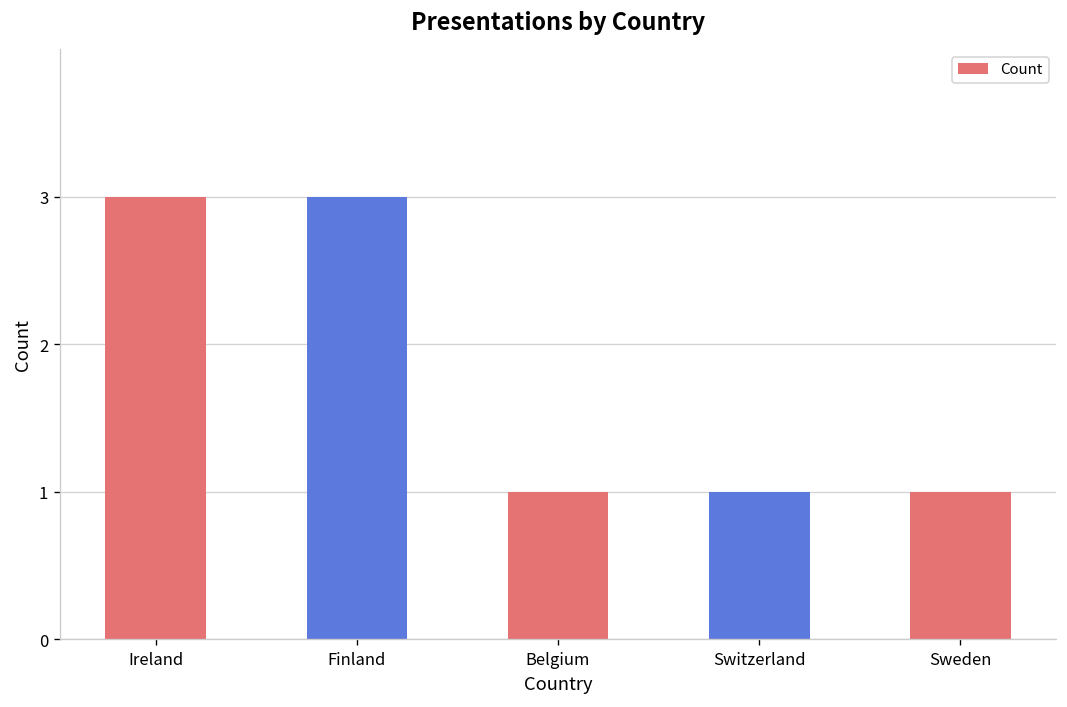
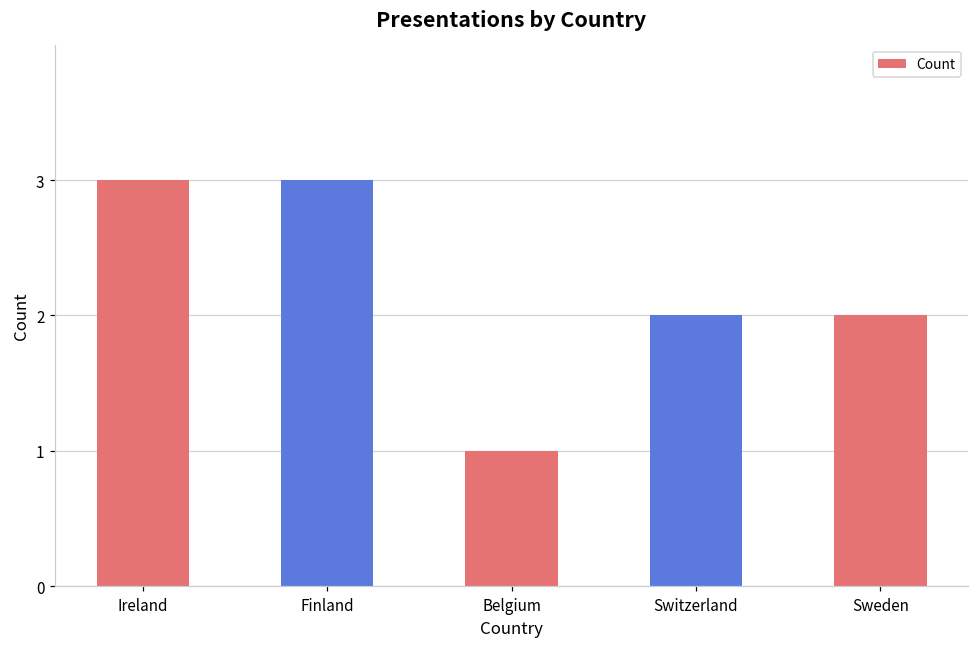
  {
    "Ireland": 3,
    "Finland": 3,
    "Belgium": 1,
-   "Switzerland": 1,
-   "Sweden": 1
+   "Switzerland": 2,
+   "Sweden": 2
  }
